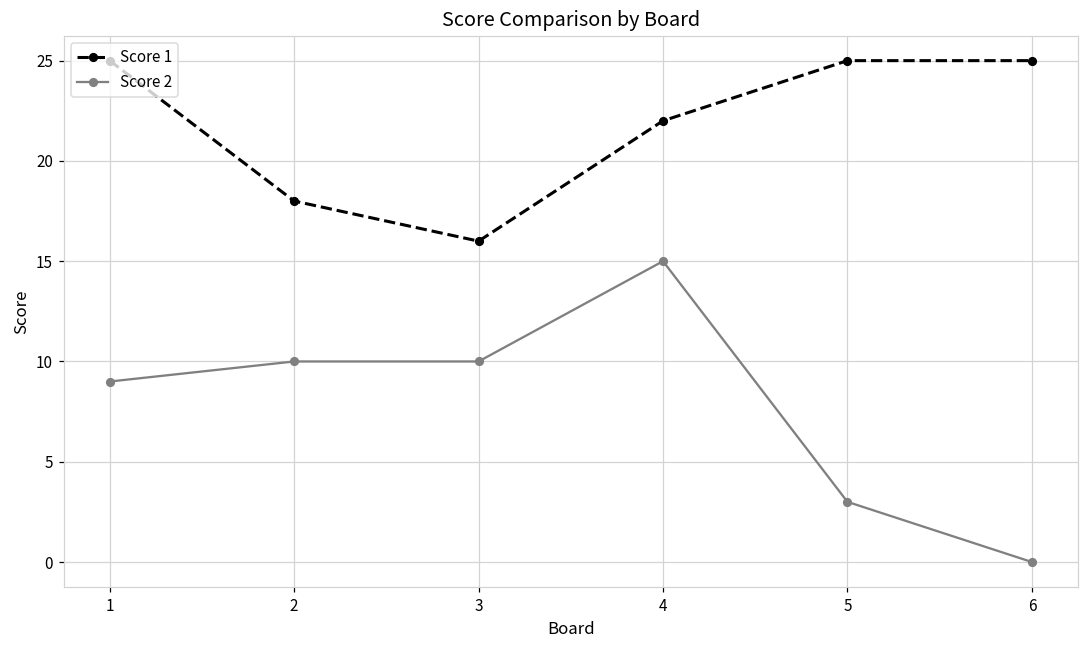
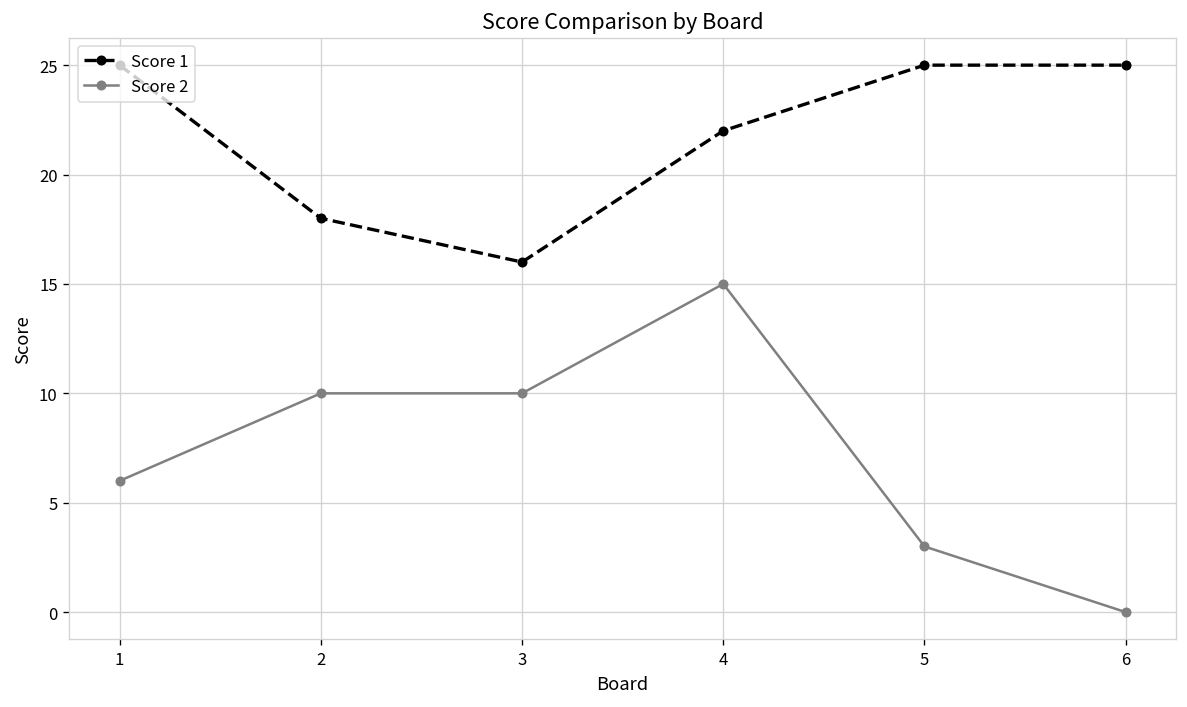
  {
    "Score 1": {
      "2": 18,
      "3": 16,
      "4": 22,
      "5": 25,
      "6": 25
    },
    "Score 2": {
-     "1": 9,
+     "1": 6,
      "2": 10,
      "3": 10,
      "4": 15,
      "5": 3,
      "6": 0
    }
  }
